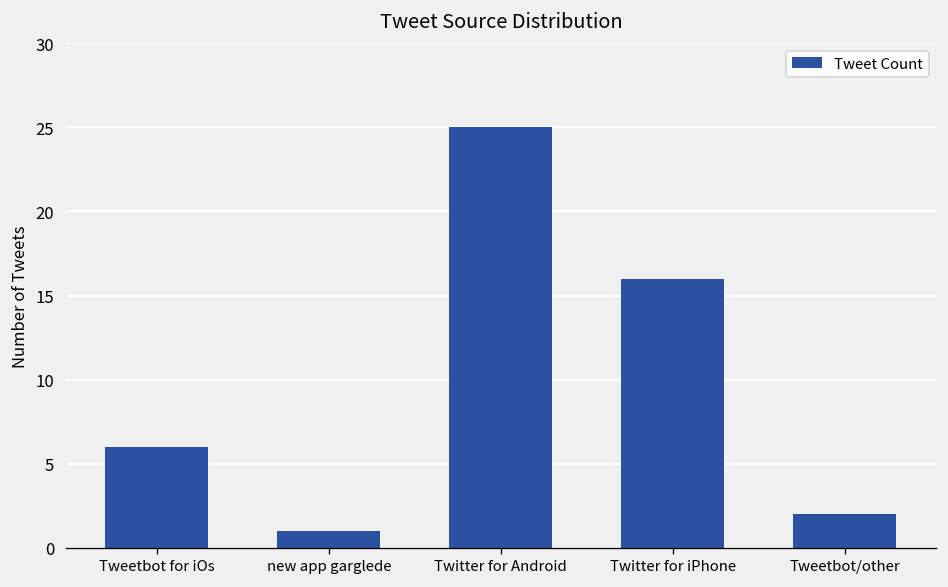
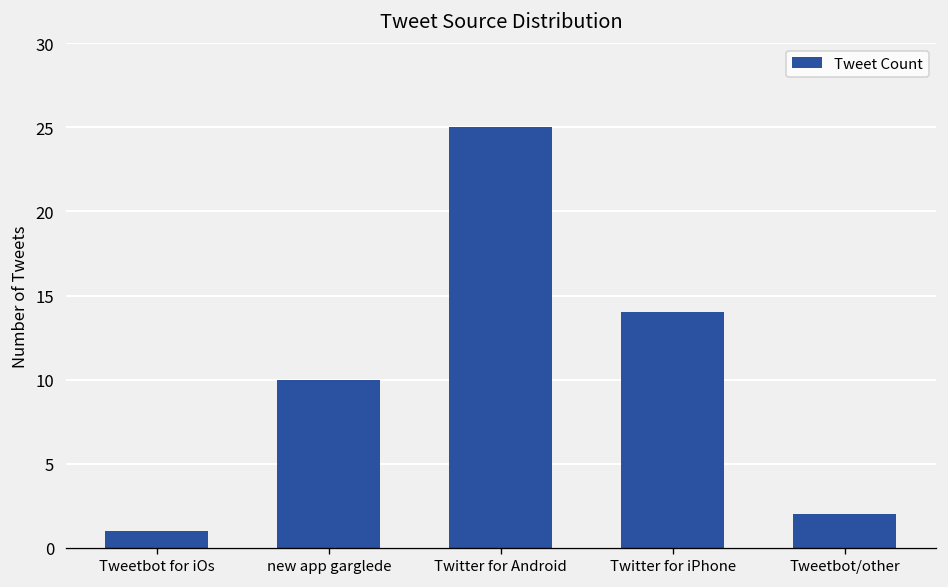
  {
-   "Tweetbot for iOs": 6,
-   "new app garglede": 1,
+   "Tweetbot for iOs": 1,
+   "new app garglede": 10,
    "Twitter for Android": 25,
-   "Twitter for iPhone": 16,
+   "Twitter for iPhone": 14,
    "Tweetbot/other": 2
  }
